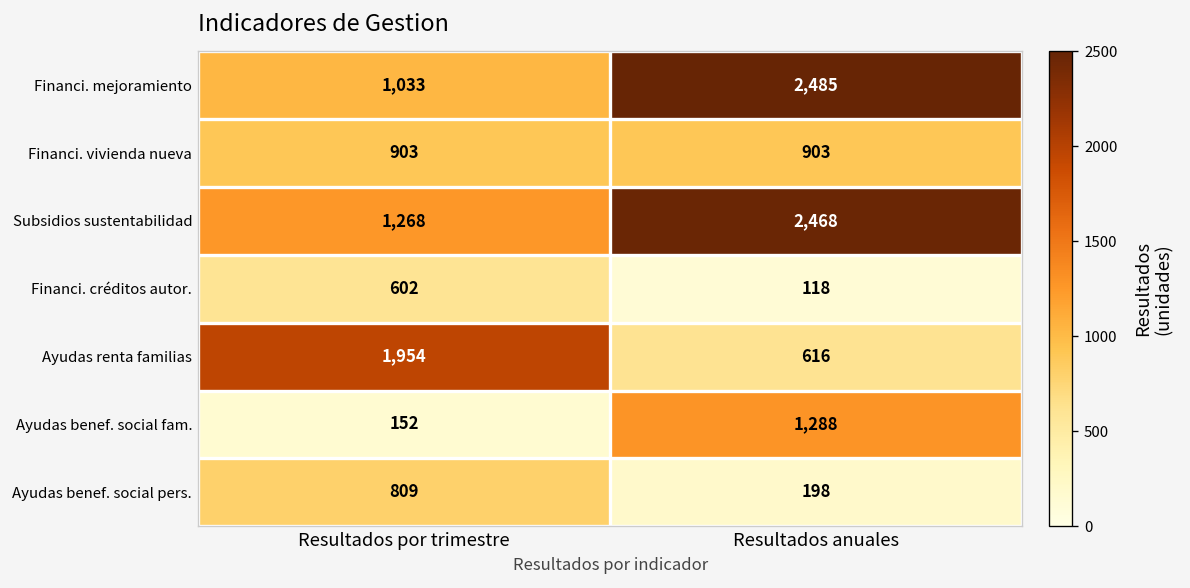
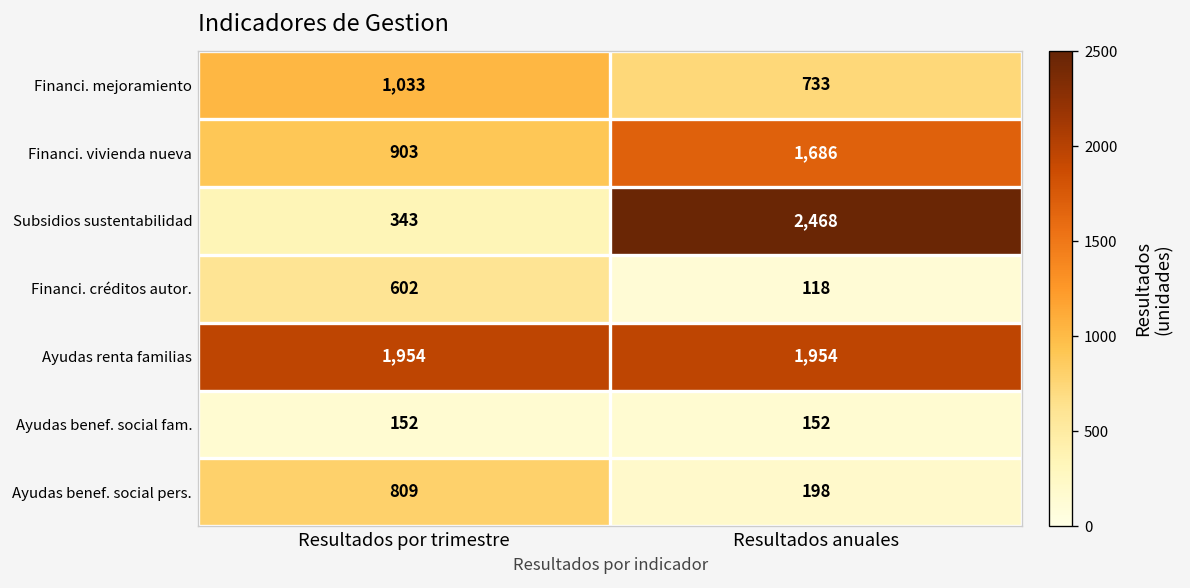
  {
    "Financi. mejoramiento": {
      "Resultados por trimestre": "1,033",
-     "Resultados anuales": "2,485"
+     "Resultados anuales": "733"
    },
    "Financi. vivienda nueva": {
      "Resultados por trimestre": "903",
-     "Resultados anuales": "903"
+     "Resultados anuales": "1,686"
    },
    "Subsidios sustentabilidad": {
-     "Resultados por trimestre": "1,268",
+     "Resultados por trimestre": "343",
      "Resultados anuales": "2,468"
    },
    "Financi. créditos autor.": {
      "Resultados por trimestre": "602",
      "Resultados anuales": "118"
    },
    "Ayudas renta familias": {
      "Resultados por trimestre": "1,954",
-     "Resultados anuales": "616"
+     "Resultados anuales": "1,954"
    },
    "Ayudas benef. social fam.": {
      "Resultados por trimestre": "152",
-     "Resultados anuales": "1,288"
+     "Resultados anuales": "152"
    },
    "Ayudas benef. social pers.": {
      "Resultados por trimestre": "809",
      "Resultados anuales": "198"
    }
  }
